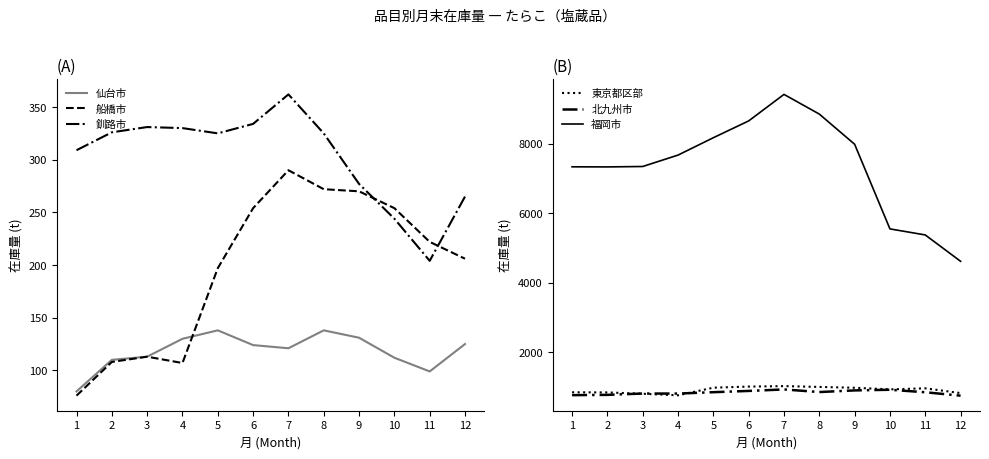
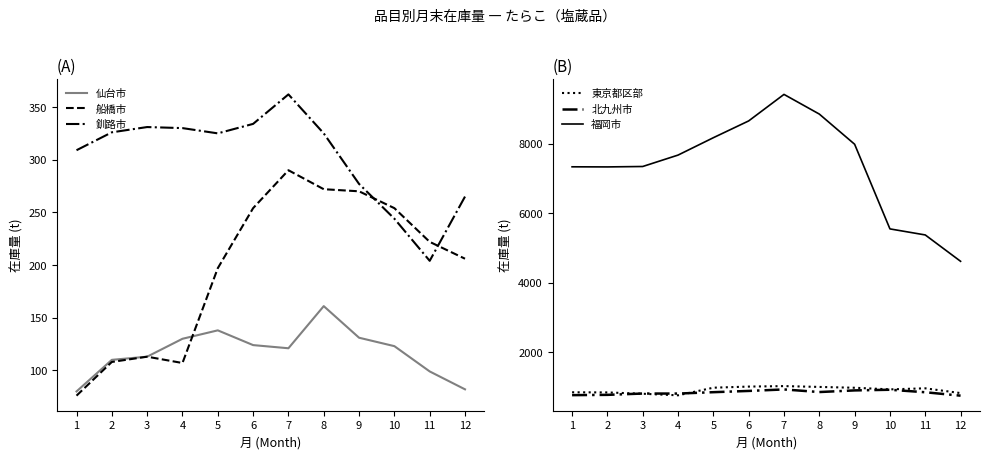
  {
    "(A)": {
      "仙台市": {
        "1": 80,
        "4": 130,
        "5": 138,
        "6": 124,
        "7": 121,
-       "8": 138,
+       "8": 161,
        "9": 131,
-       "10": 112,
+       "10": 123,
        "11": 99,
-       "12": 125
+       "12": 82
      }
    }
  }
